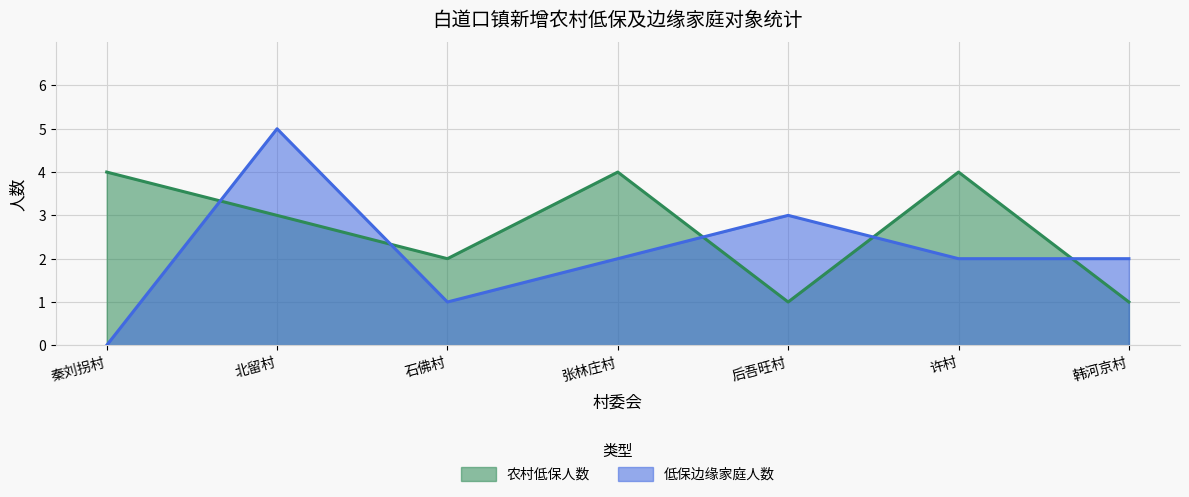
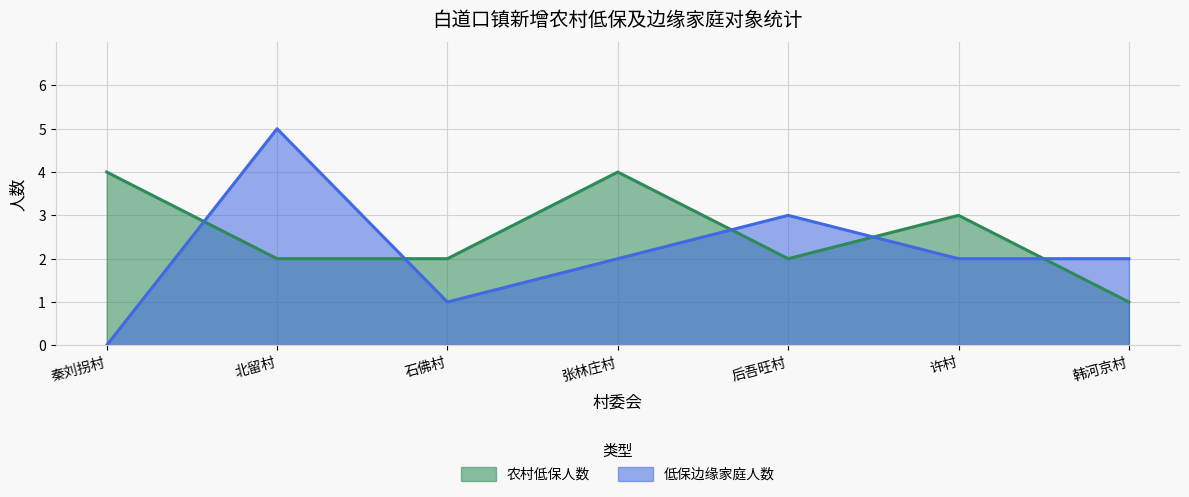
  {
    "农村低保人数": {
      "秦刘拐村": 4,
-     "北留村": 3,
+     "北留村": 2,
      "石佛村": 2,
      "张林庄村": 4,
-     "后吾旺村": 1,
-     "许村": 4,
+     "后吾旺村": 2,
+     "许村": 3,
      "韩河京村": 1
    },
    "低保边缘家庭人数": {
      "秦刘拐村": 0,
      "北留村": 5,
      "石佛村": 1,
      "张林庄村": 2,
      "后吾旺村": 3,
      "许村": 2,
      "韩河京村": 2
    }
  }
